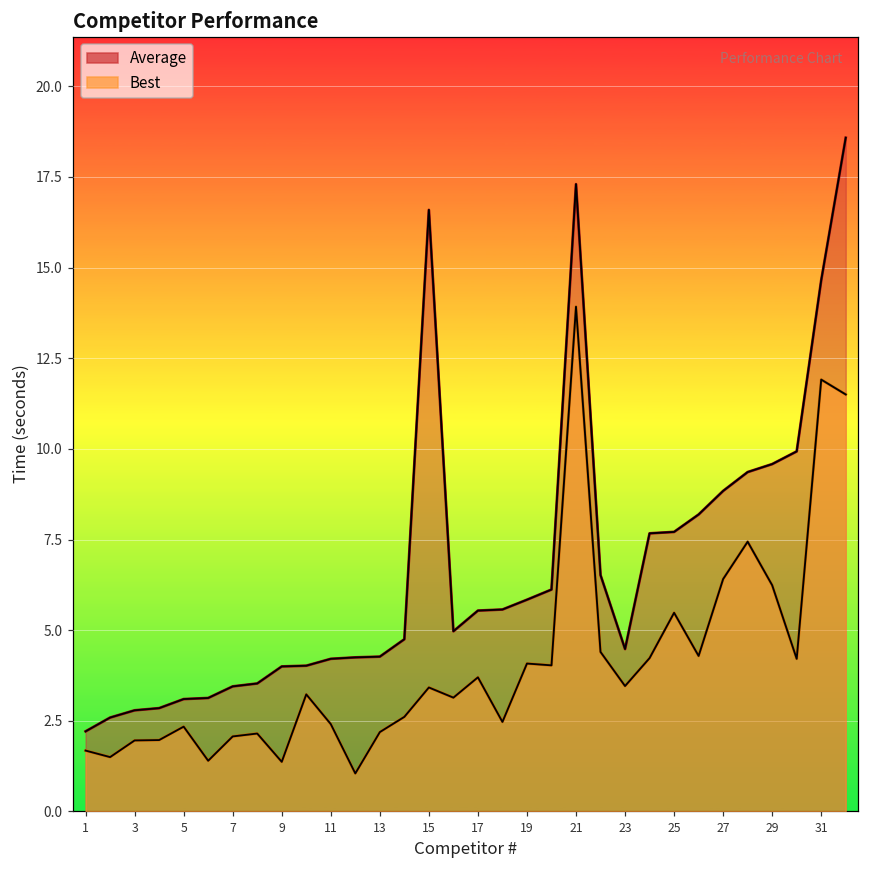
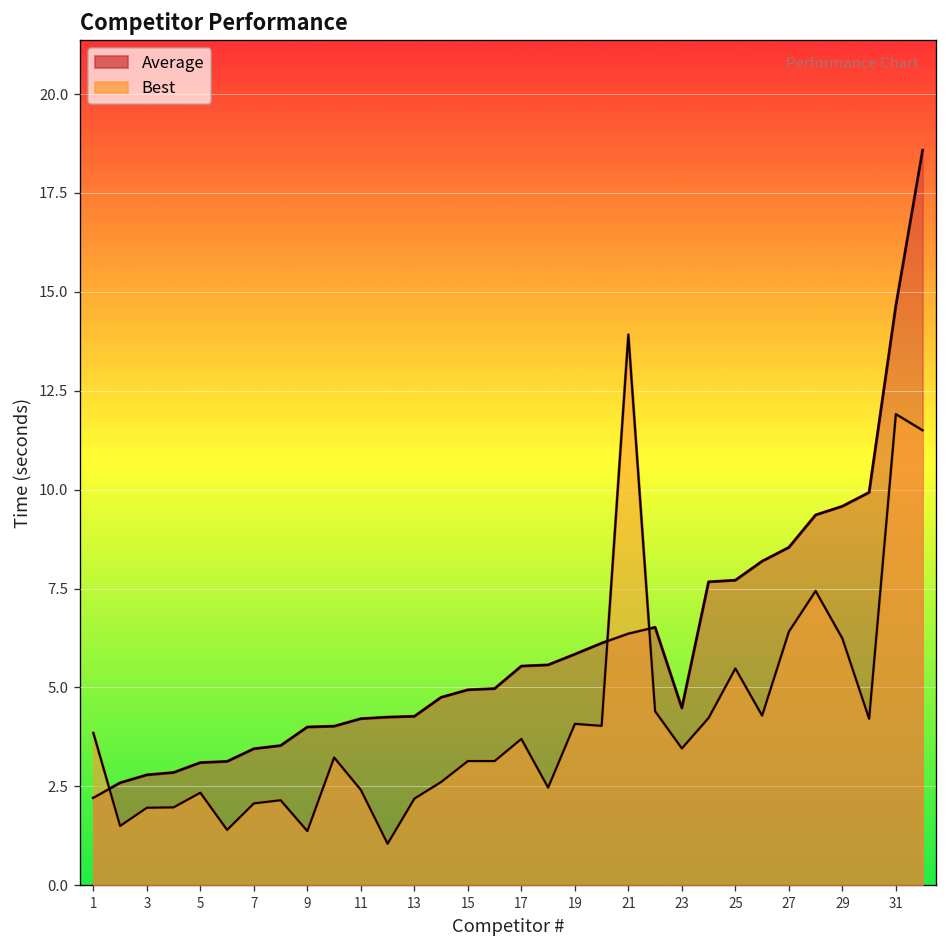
  {
    "Average": {
      "1": 2.2,
      "3": 2.8,
      "5": 3.1,
      "7": 3.5,
      "9": 4.0,
      "11": 4.2,
      "13": 4.3,
-     "15": 16.6,
+     "15": 4.9,
      "17": 5.5,
      "19": 5.8,
-     "21": 17.3,
+     "21": 6.4,
      "23": 4.5,
      "25": 7.7,
-     "27": 8.8,
+     "27": 8.5,
      "29": 9.6,
      "31": 14.7
    },
    "Best": {
-     "1": 1.7,
+     "1": 3.9,
      "3": 2.0,
      "5": 2.3,
      "7": 2.1,
      "9": 1.4,
      "11": 2.4,
      "13": 2.2,
-     "15": 3.4,
+     "15": 3.1,
      "17": 3.7,
      "19": 4.1,
      "21": 13.9,
      "23": 3.5,
      "25": 5.5,
      "27": 6.4,
      "29": 6.2,
      "31": 11.9
    }
  }
